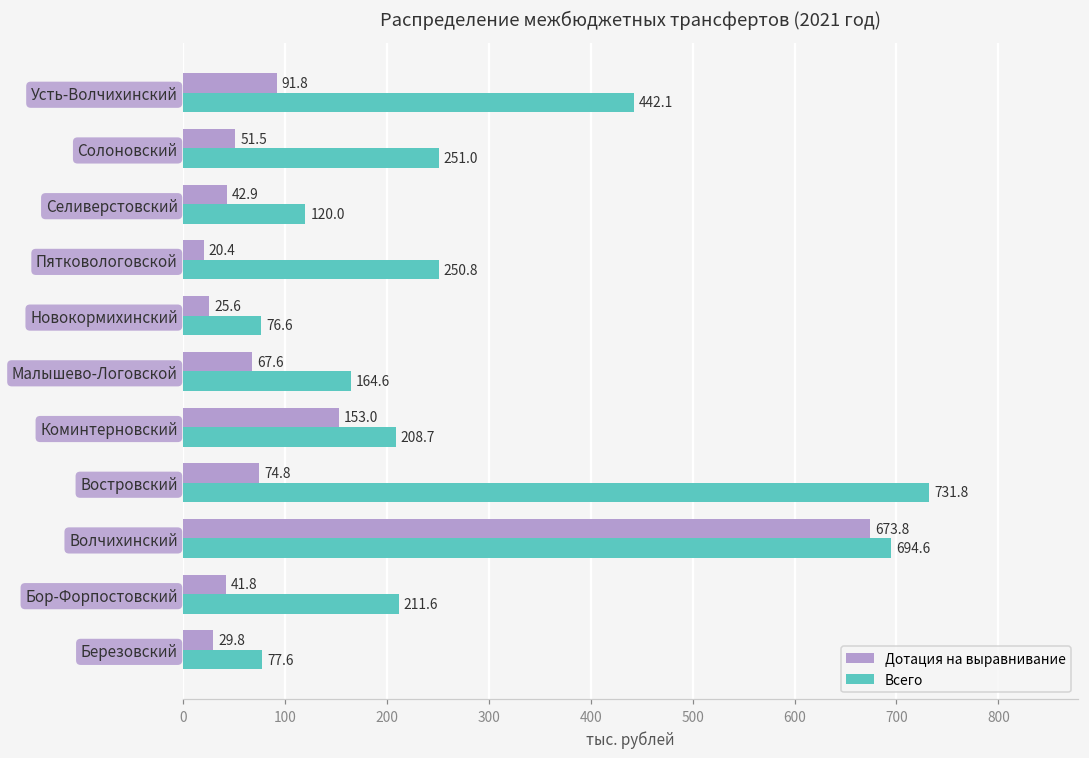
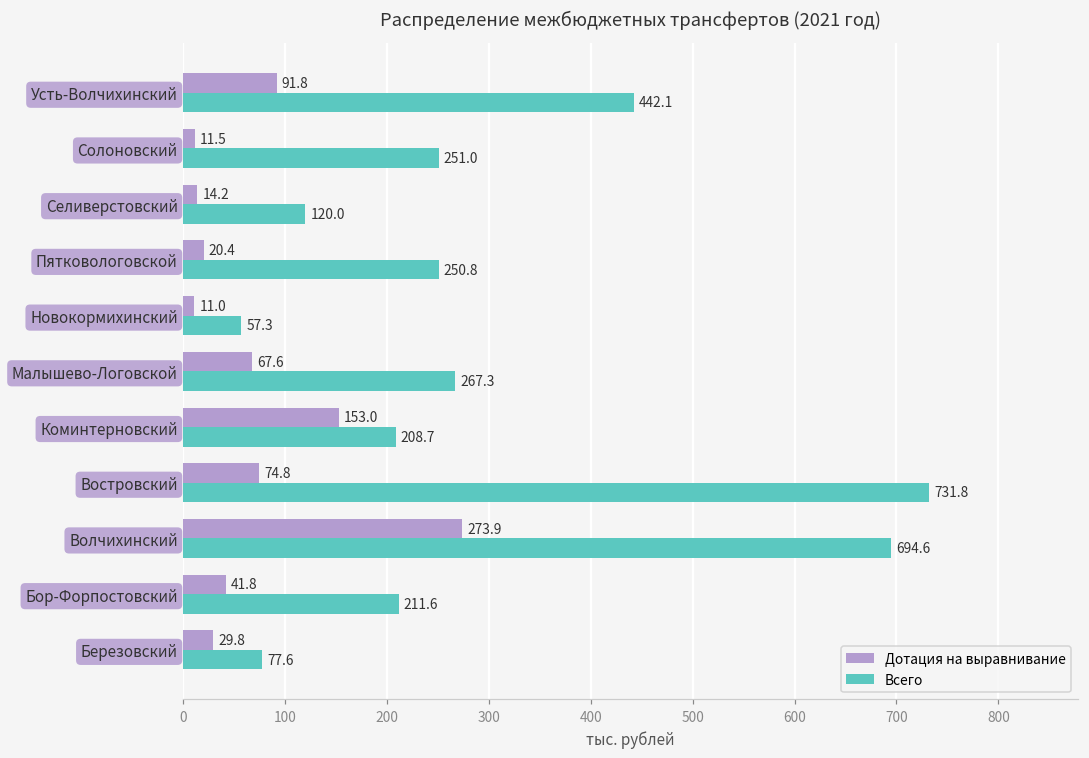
  {
    "Дотация на выравнивание": {
      "Усть-Волчихинский": 91.8,
-     "Солоновский": 51.5,
-     "Селиверстовский": 42.9,
+     "Солоновский": 11.5,
+     "Селиверстовский": 14.2,
      "Пятковологовской": 20.4,
-     "Новокормихинский": 25.6,
+     "Новокормихинский": 11.0,
      "Малышево-Логовской": 67.6,
      "Коминтерновский": 153.0,
      "Востровский": 74.8,
-     "Волчихинский": 673.8,
+     "Волчихинский": 273.9,
      "Бор-Форпостовский": 41.8,
      "Березовский": 29.8
    },
    "Всего": {
      "Усть-Волчихинский": 442.1,
      "Солоновский": 251.0,
      "Селиверстовский": 120.0,
      "Пятковологовской": 250.8,
-     "Новокормихинский": 76.6,
-     "Малышево-Логовской": 164.6,
+     "Новокормихинский": 57.3,
+     "Малышево-Логовской": 267.3,
      "Коминтерновский": 208.7,
      "Востровский": 731.8,
      "Волчихинский": 694.6,
      "Бор-Форпостовский": 211.6,
      "Березовский": 77.6
    }
  }
